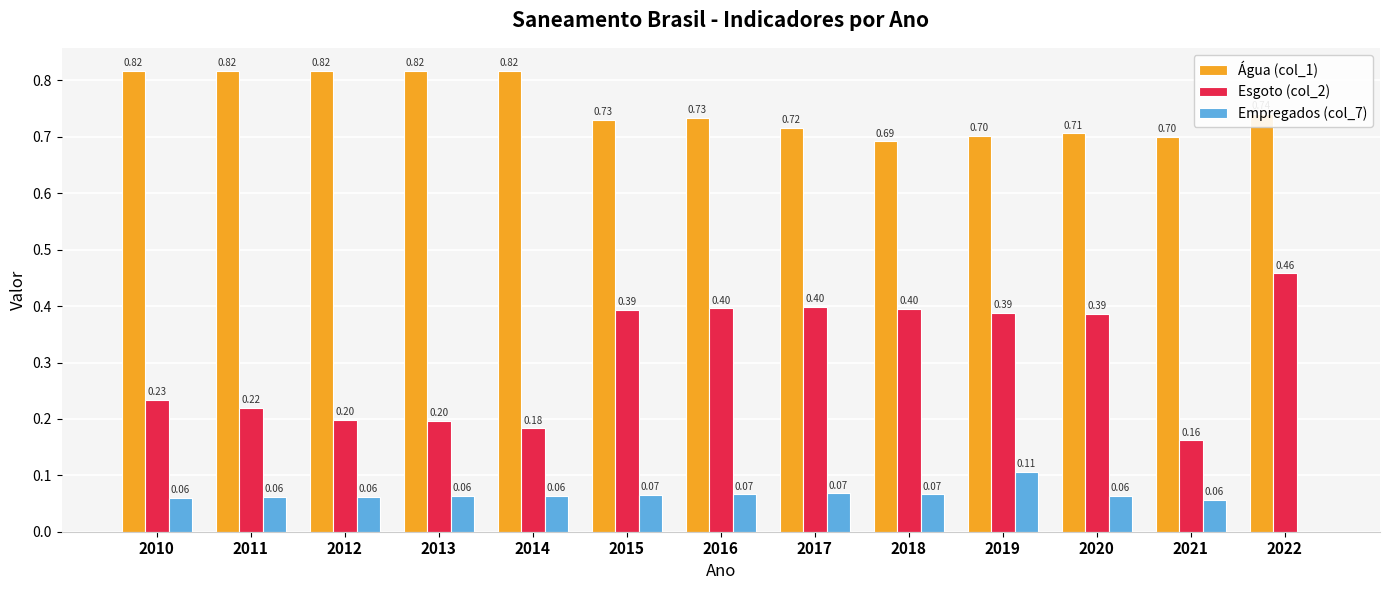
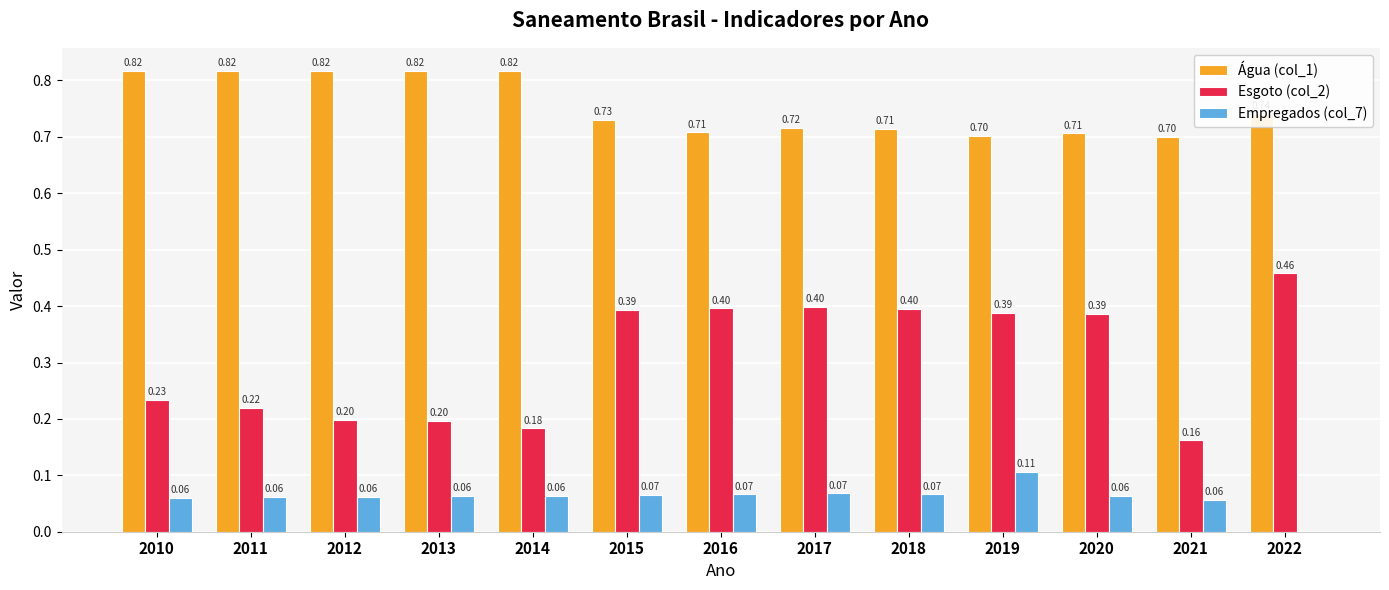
  {
    "Água (col_1)": {
      "2010": 0.82,
      "2011": 0.82,
      "2012": 0.82,
      "2013": 0.82,
      "2014": 0.82,
      "2015": 0.73,
-     "2016": 0.73,
+     "2016": 0.71,
      "2017": 0.72,
-     "2018": 0.69,
+     "2018": 0.71,
      "2019": 0.70,
      "2020": 0.71,
      "2021": 0.70
    },
    "Esgoto (col_2)": {
      "2010": 0.23,
      "2011": 0.22,
      "2012": 0.20,
      "2013": 0.20,
      "2014": 0.18,
      "2015": 0.39,
      "2016": 0.40,
      "2017": 0.40,
      "2018": 0.40,
      "2019": 0.39,
      "2020": 0.39,
      "2021": 0.16,
      "2022": 0.46
    },
    "Empregados (col_7)": {
      "2010": 0.06,
      "2011": 0.06,
      "2012": 0.06,
      "2013": 0.06,
      "2014": 0.06,
      "2015": 0.07,
      "2016": 0.07,
      "2017": 0.07,
      "2018": 0.07,
      "2019": 0.11,
      "2020": 0.06,
      "2021": 0.06
    }
  }
